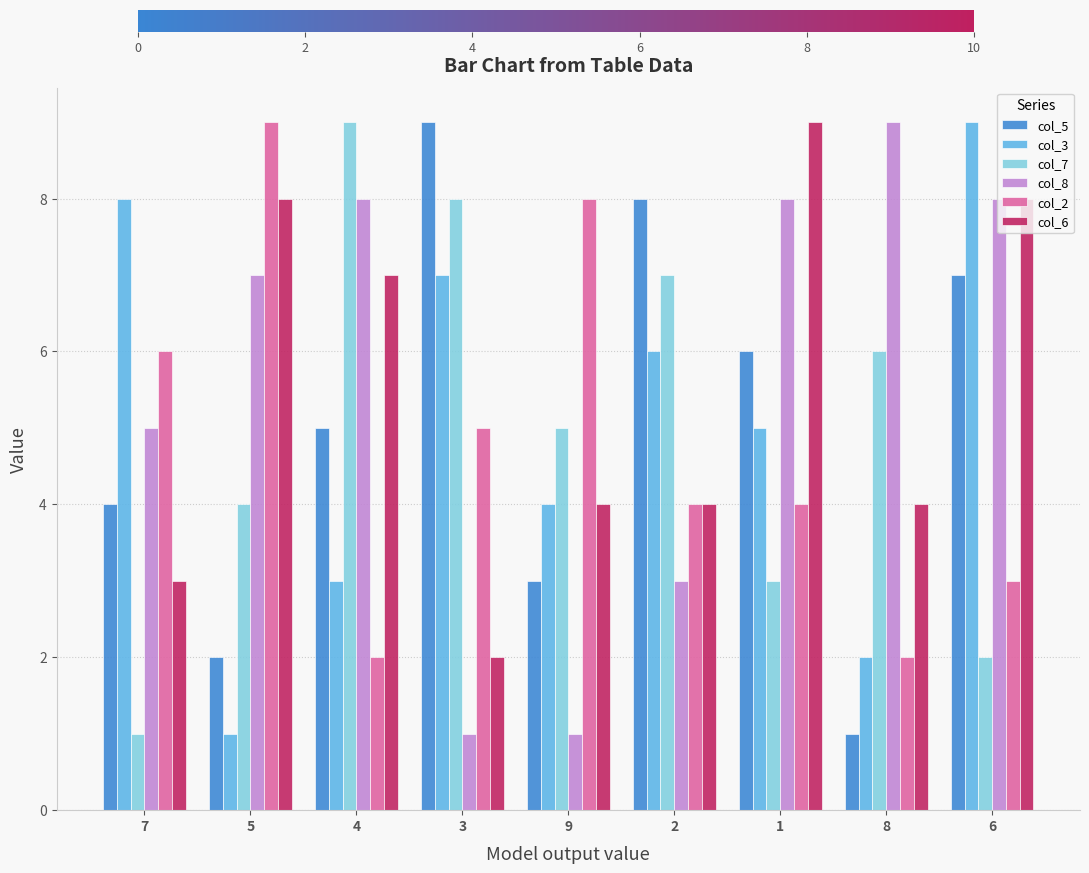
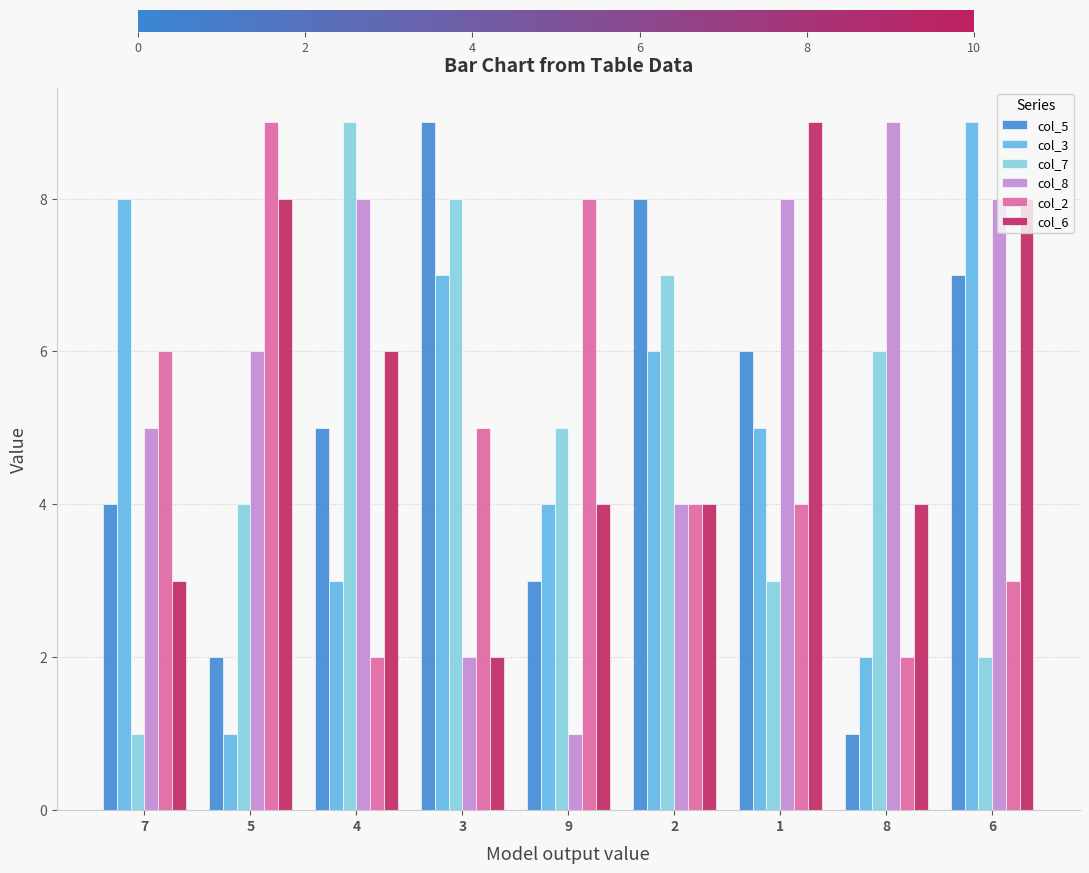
  {
    "col_8": {
      "7": 5,
-     "5": 7,
+     "5": 6,
      "4": 8,
-     "3": 1,
+     "3": 2,
      "9": 1,
-     "2": 3,
+     "2": 4,
      "1": 8,
      "8": 9
    },
    "col_2": {
      "7": 6,
      "5": 9,
      "4": 2,
      "3": 5,
      "9": 8,
      "2": 4,
      "1": 4,
      "8": 2,
      "6": 3
    },
    "col_6": {
      "7": 3,
      "5": 8,
-     "4": 7,
+     "4": 6,
      "3": 2,
      "9": 4,
      "2": 4,
      "1": 9,
      "8": 4
    }
  }
